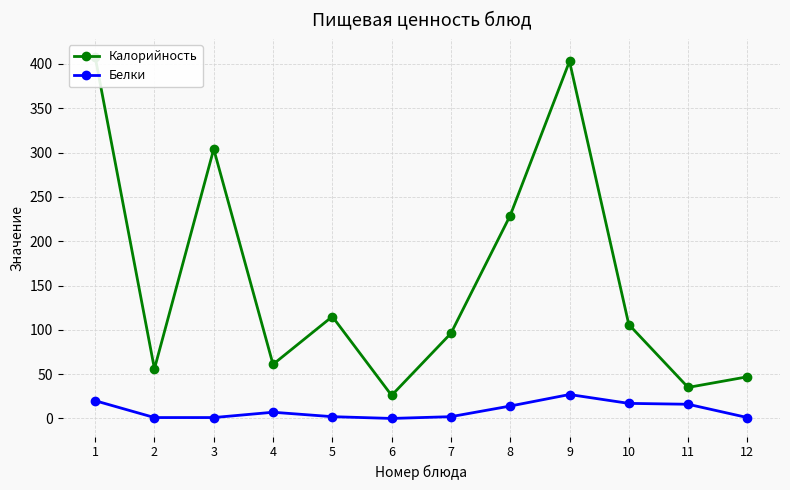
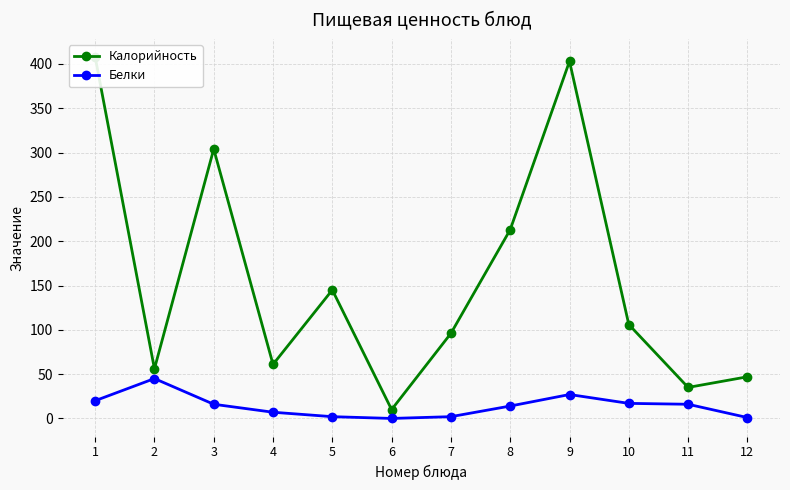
  {
    "Калорийность": {
      "2": 60,
      "3": 300,
      "4": 60,
-     "5": 120,
-     "6": 30,
+     "5": 150,
+     "6": 10,
      "7": 100,
-     "8": 230,
+     "8": 210,
      "9": 400,
      "10": 110,
      "11": 40,
      "12": 50
    },
    "Белки": {
      "1": 20,
-     "2": 0,
-     "3": 0,
+     "2": 50,
+     "3": 20,
      "4": 10,
      "5": 0,
      "6": 0,
      "7": 0,
      "8": 10,
      "9": 30,
      "10": 20,
      "11": 20,
      "12": 0
    }
  }
